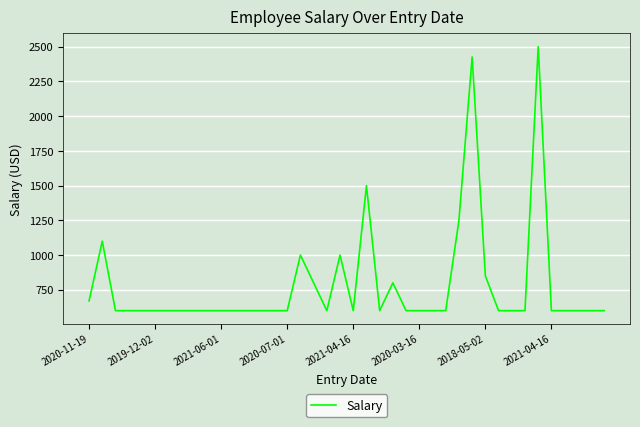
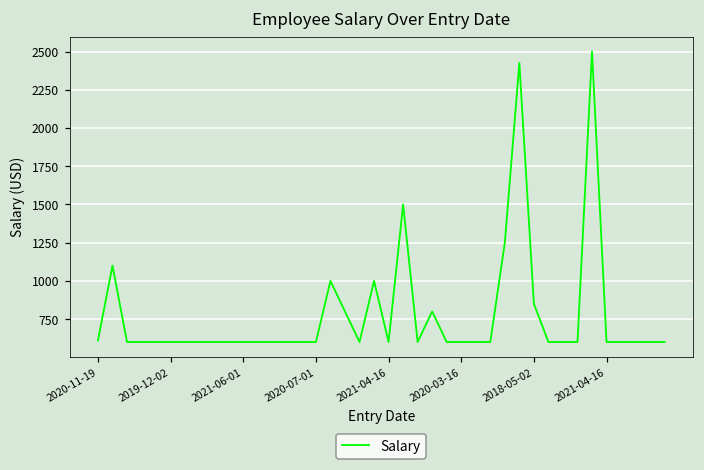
  {
-   "2020-11-19": 670,
+   "2020-11-19": 610,
    "2021-06-01": 600,
    "2020-03-16": 600,
    "2018-05-02": 850
  }
